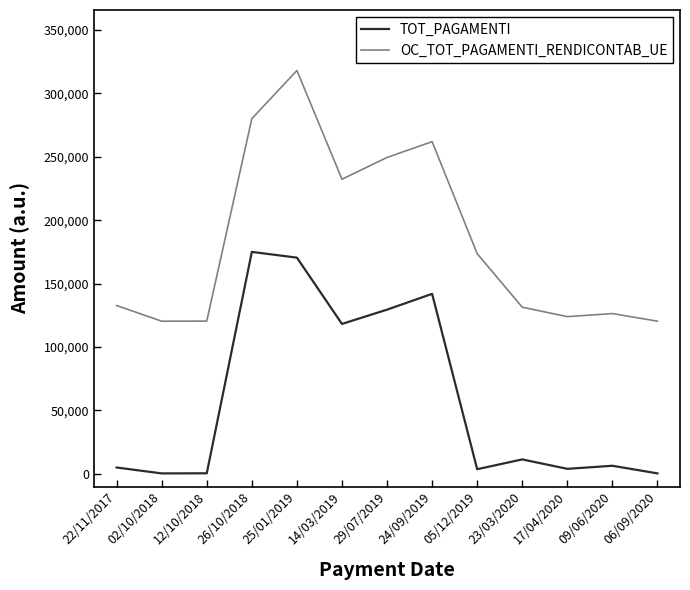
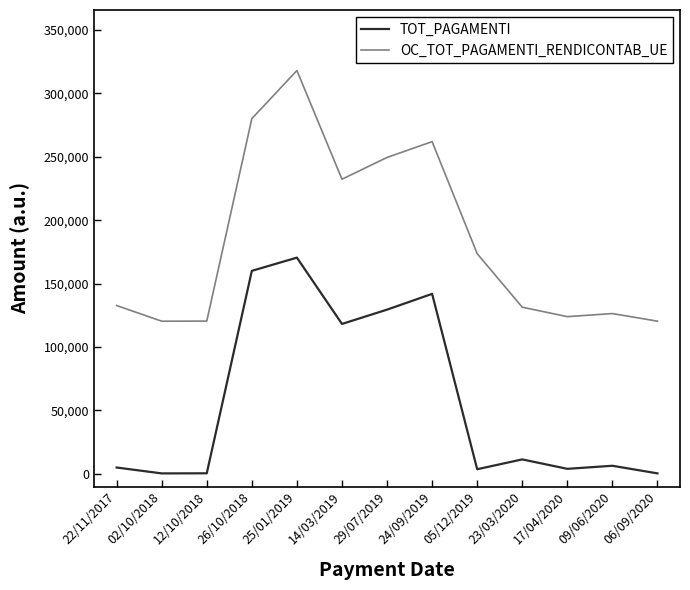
  {
    "TOT_PAGAMENTI": {
      "22/11/2017": "5,000",
      "02/10/2018": "0",
      "12/10/2018": "0",
-     "26/10/2018": "175,000",
+     "26/10/2018": "160,000",
      "25/01/2019": "170,000",
      "14/03/2019": "118,000",
      "29/07/2019": "129,000",
      "24/09/2019": "142,000",
      "05/12/2019": "4,000",
      "23/03/2020": "11,000",
      "17/04/2020": "4,000",
      "09/06/2020": "6,000",
      "06/09/2020": "0"
    },
    "OC_TOT_PAGAMENTI_RENDICONTAB_UE": {
      "22/11/2017": "133,000",
      "02/10/2018": "120,000",
      "12/10/2018": "120,000",
      "26/10/2018": "280,000",
      "25/01/2019": "318,000",
      "14/03/2019": "232,000",
      "29/07/2019": "249,000",
      "24/09/2019": "262,000",
      "05/12/2019": "174,000",
      "23/03/2020": "131,000",
      "17/04/2020": "124,000",
      "09/06/2020": "126,000",
      "06/09/2020": "120,000"
    }
  }
